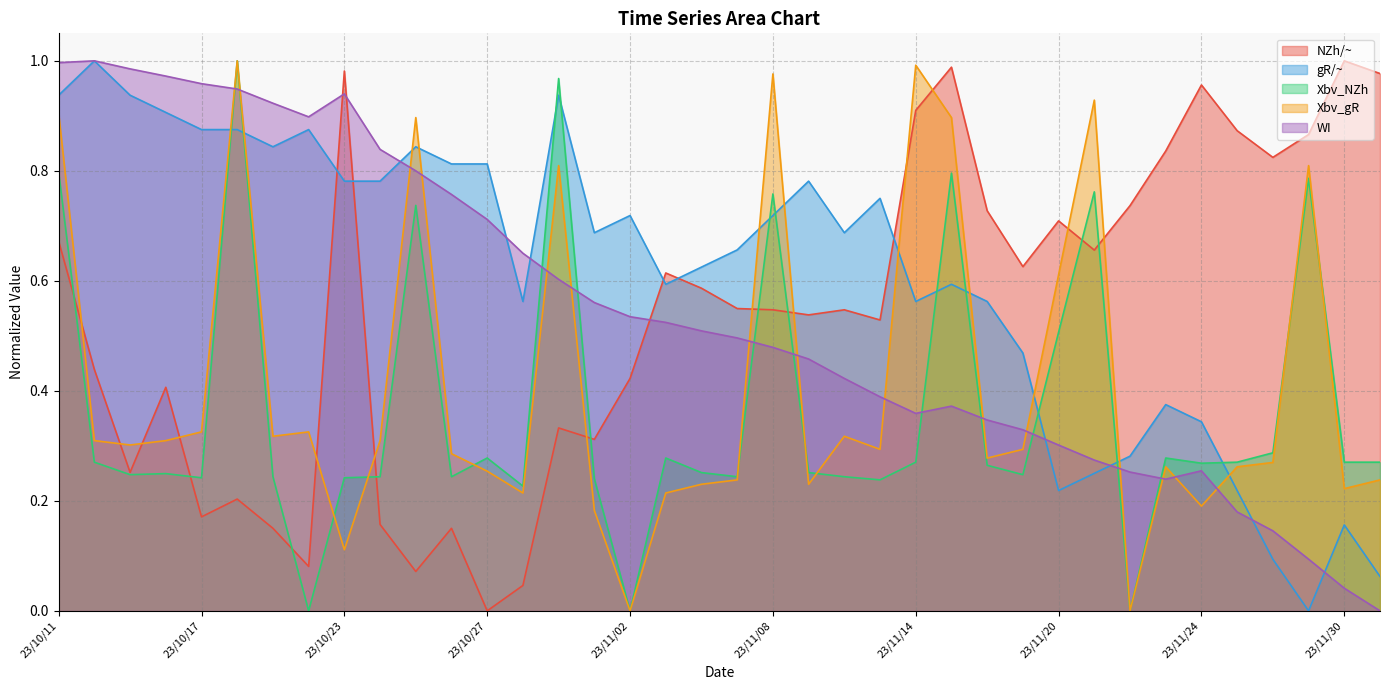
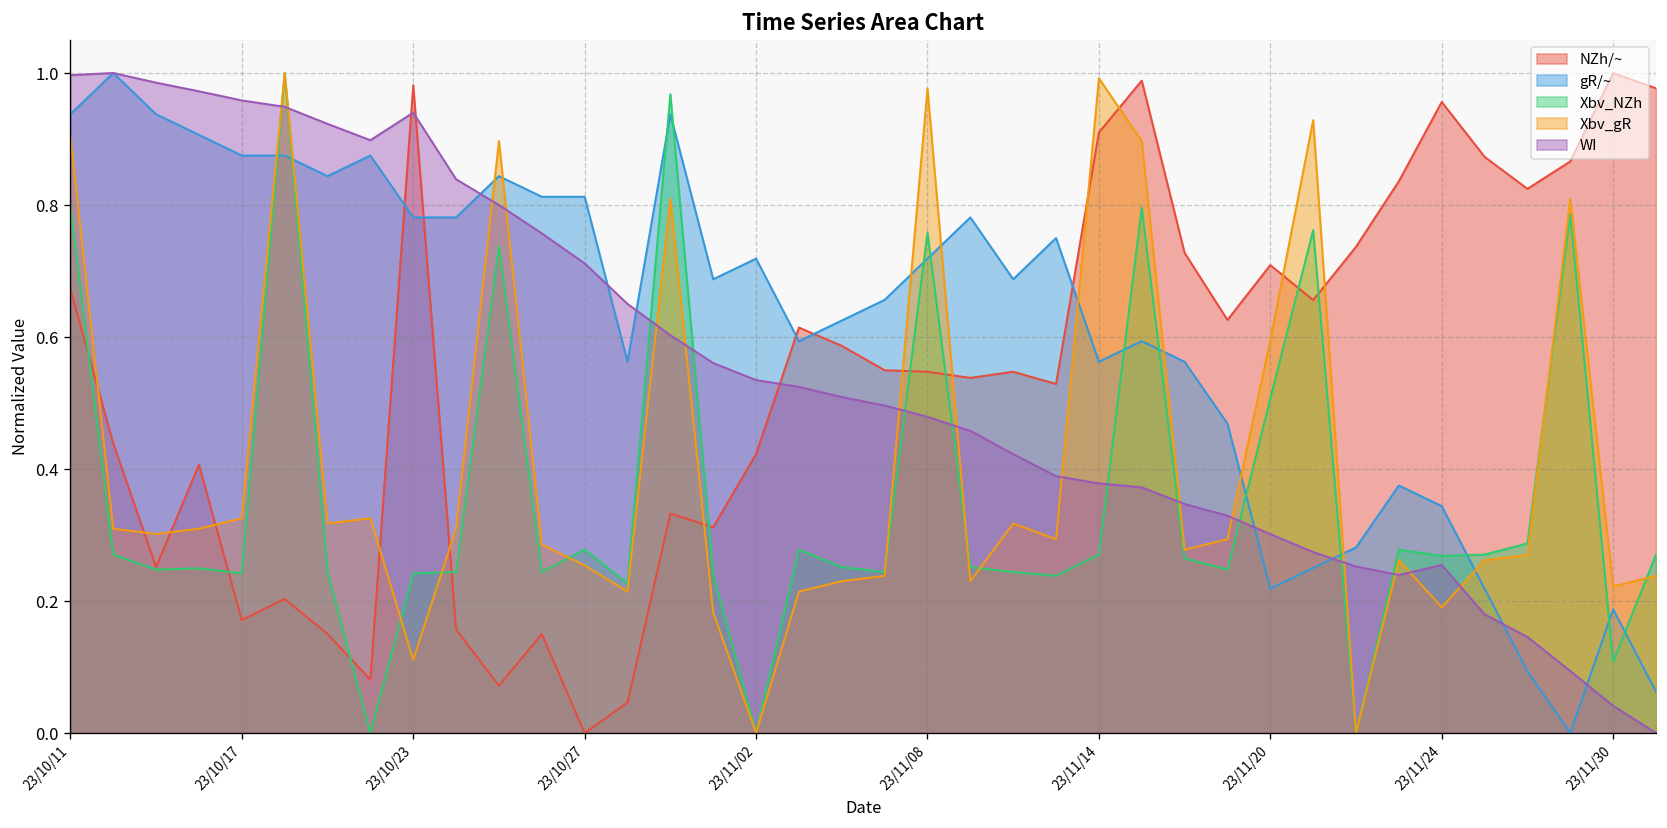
  {
    "NZh/~": {
      "23/10/11": 0.67,
      "23/10/17": 0.17,
      "23/10/23": 0.98,
      "23/10/27": 0.00,
      "23/11/02": 0.42,
      "23/11/08": 0.55,
      "23/11/14": 0.91,
      "23/11/20": 0.71,
      "23/11/24": 0.96
    },
    "gR/~": {
      "23/10/11": 0.94,
      "23/10/17": 0.87,
      "23/10/23": 0.78,
      "23/10/27": 0.81,
      "23/11/02": 0.72,
      "23/11/08": 0.72,
      "23/11/14": 0.56,
      "23/11/20": 0.22,
      "23/11/24": 0.34,
-     "23/11/30": 0.16
+     "23/11/30": 0.19
    },
    "Xbv_NZh": {
      "23/10/11": 0.80,
      "23/10/17": 0.24,
      "23/10/23": 0.24,
      "23/10/27": 0.28,
      "23/11/08": 0.76,
      "23/11/14": 0.27,
      "23/11/20": 0.51,
      "23/11/24": 0.27,
-     "23/11/30": 0.27
+     "23/11/30": 0.11
    },
    "Xbv_gR": {
      "23/10/11": 0.90,
      "23/10/17": 0.33,
      "23/10/23": 0.11,
      "23/10/27": 0.25,
      "23/11/08": 0.98,
      "23/11/14": 0.99,
-     "23/11/20": 0.61,
+     "23/11/20": 0.60,
      "23/11/24": 0.19,
      "23/11/30": 0.22
    },
    "WI": {
      "23/10/11": 1.00,
      "23/10/17": 0.96,
      "23/10/23": 0.94,
      "23/10/27": 0.71,
      "23/11/02": 0.53,
      "23/11/08": 0.48,
-     "23/11/14": 0.36,
+     "23/11/14": 0.38,
      "23/11/20": 0.30,
      "23/11/24": 0.25,
      "23/11/30": 0.04
    }
  }
